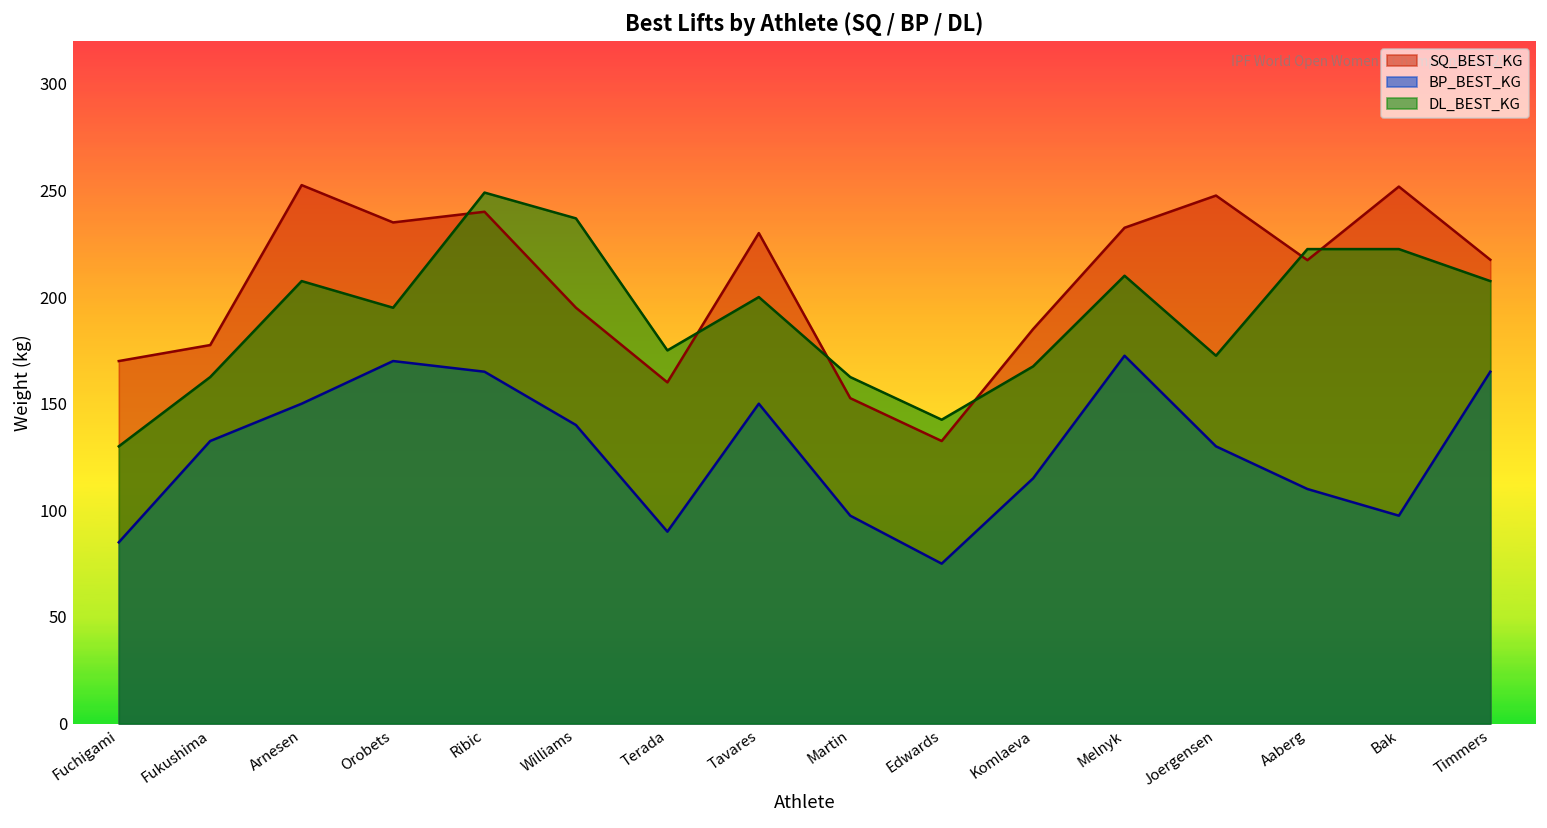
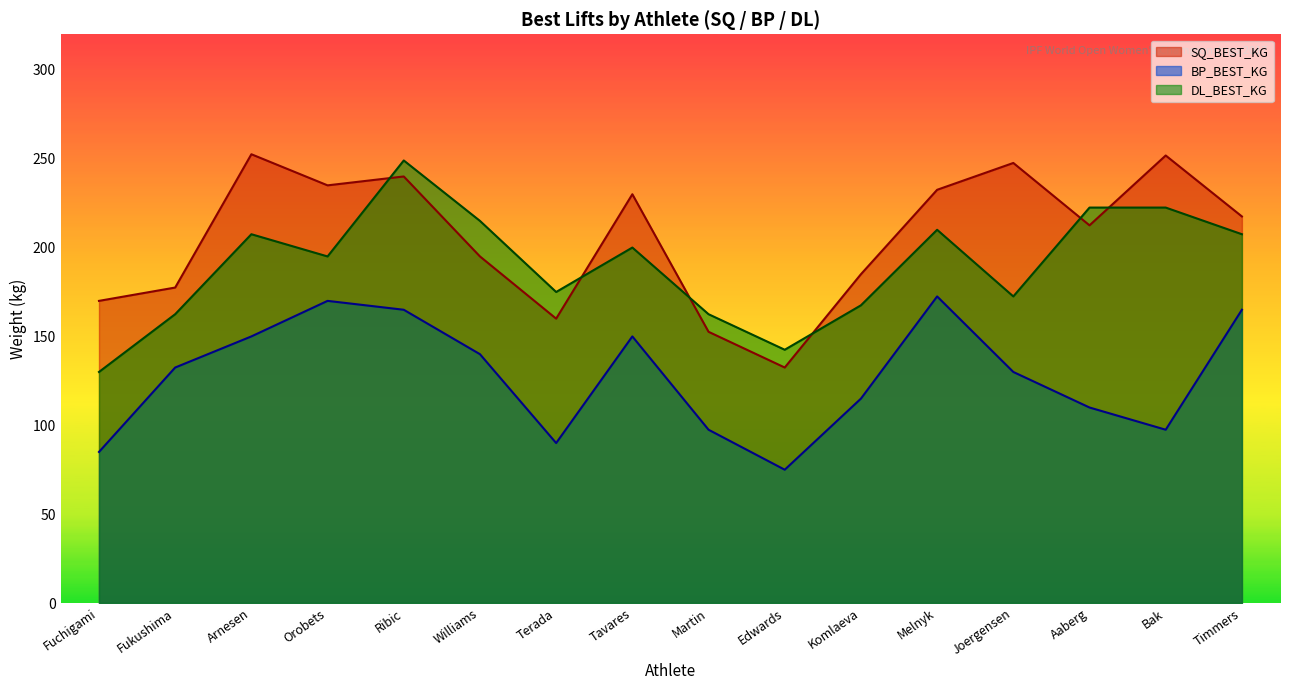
  {
    "SQ_BEST_KG": {
      "Fuchigami": 170,
      "Fukushima": 178,
      "Arnesen": 253,
      "Orobets": 235,
      "Ribic": 240,
      "Williams": 195,
      "Terada": 160,
      "Tavares": 230,
      "Martin": 153,
      "Edwards": 133,
      "Komlaeva": 185,
      "Melnyk": 233,
      "Joergensen": 248,
-     "Aaberg": 217,
+     "Aaberg": 213,
      "Bak": 252,
      "Timmers": 218
    },
    "BP_BEST_KG": {
      "Fuchigami": 85,
      "Fukushima": 133,
      "Arnesen": 150,
      "Orobets": 170,
      "Ribic": 165,
      "Williams": 140,
      "Terada": 90,
      "Tavares": 150,
      "Martin": 98,
      "Edwards": 75,
      "Komlaeva": 115,
      "Melnyk": 173,
      "Joergensen": 130,
      "Aaberg": 110,
      "Bak": 98,
      "Timmers": 165
    },
    "DL_BEST_KG": {
      "Fuchigami": 130,
      "Fukushima": 163,
      "Arnesen": 208,
      "Orobets": 195,
      "Ribic": 249,
-     "Williams": 237,
+     "Williams": 215,
      "Terada": 175,
      "Tavares": 200,
      "Martin": 163,
      "Edwards": 143,
      "Komlaeva": 168,
      "Melnyk": 210,
      "Joergensen": 173,
      "Aaberg": 223,
      "Bak": 223,
      "Timmers": 208
    }
  }
